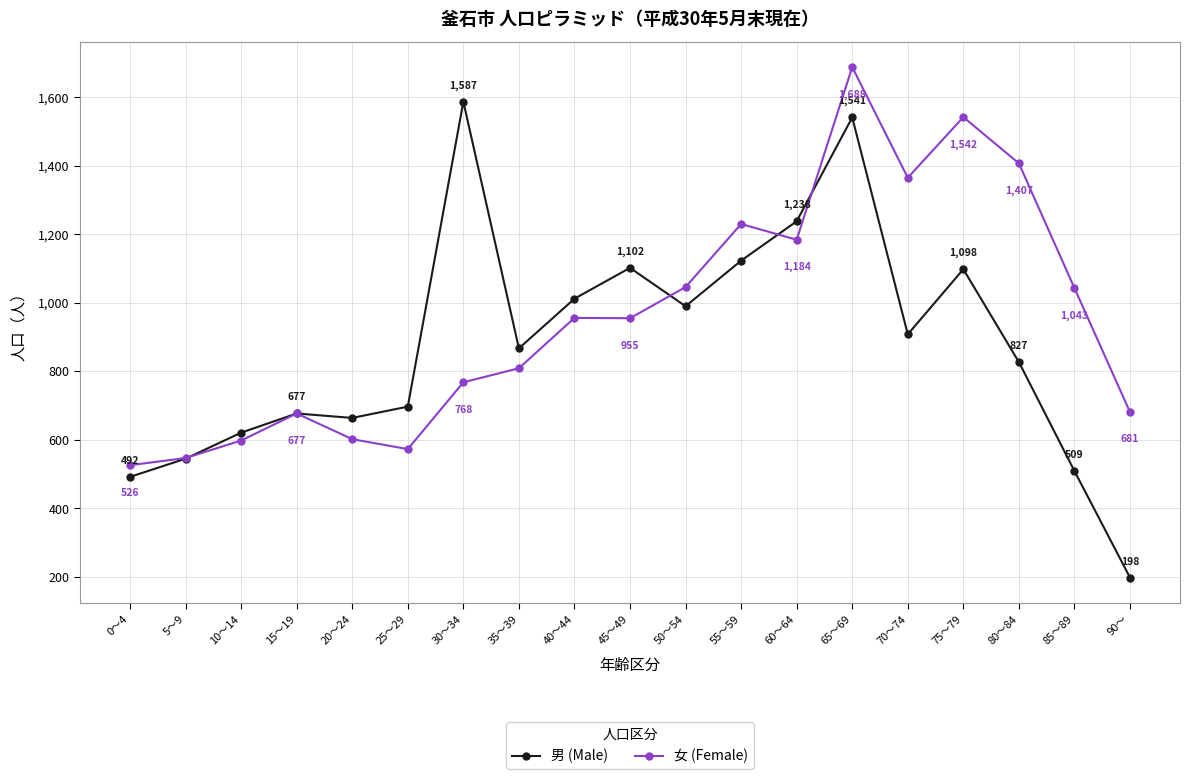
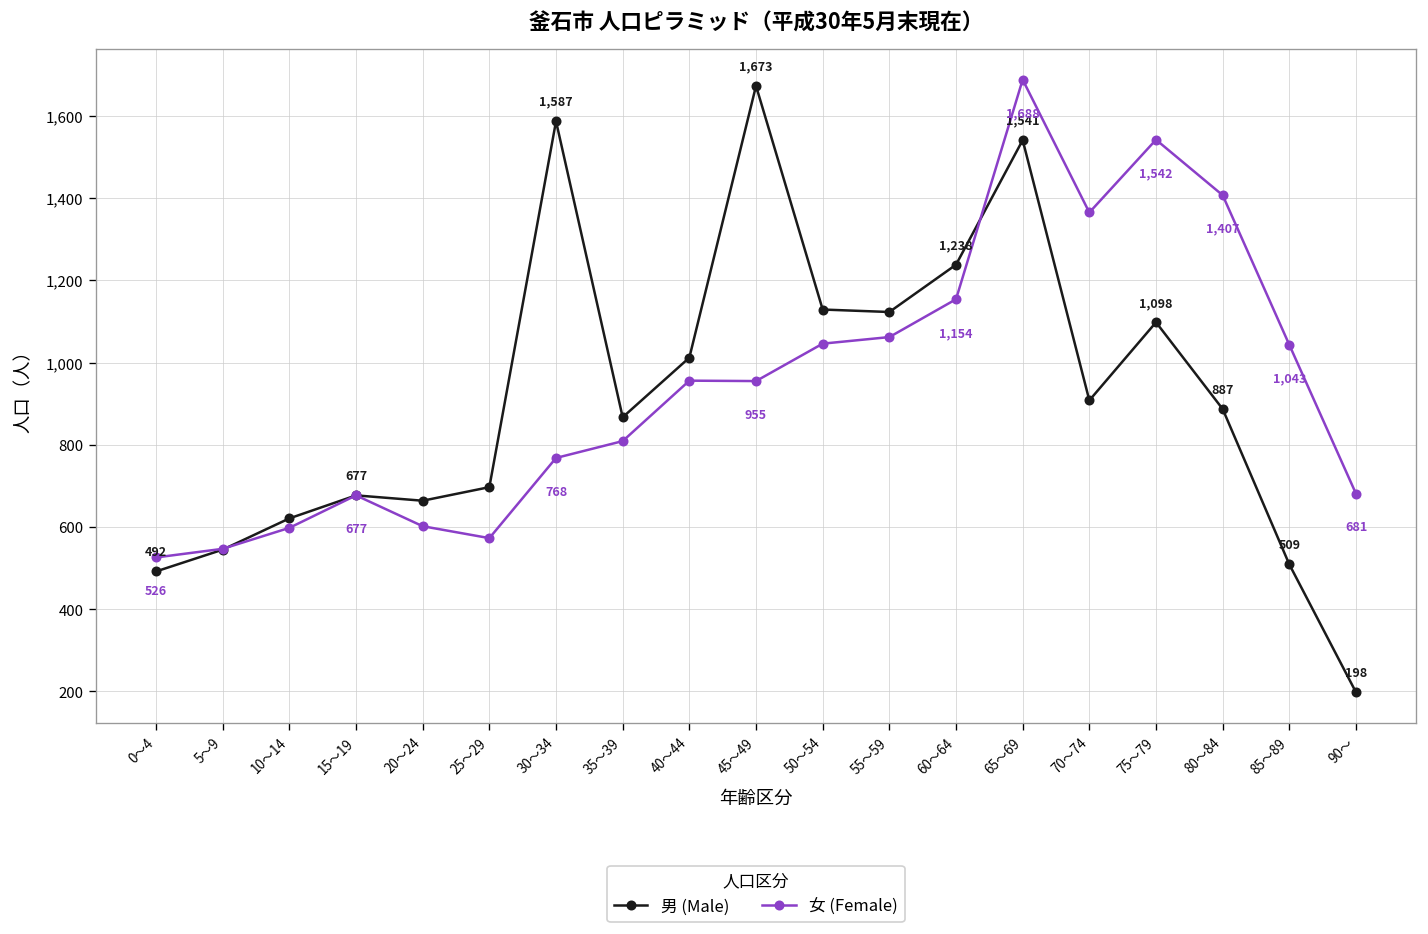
  {
    "男 (Male)": {
      "30～34": "1,587",
-     "45～49": "1,102",
-     "50～54": "990",
+     "45～49": "1,673",
+     "50～54": "1,130",
      "60～64": "1,238",
      "75～79": "1,098",
-     "80～84": "827",
+     "80～84": "887",
      "85～89": "509",
      "90～": "198"
    },
    "女 (Female)": {
      "0～4": "526",
      "30～34": "768",
      "45～49": "955",
-     "55～59": "1,230",
-     "60～64": "1,184",
+     "55～59": "1,060",
+     "60～64": "1,154",
      "75～79": "1,542",
      "80～84": "1,407",
      "85～89": "1,043",
      "90～": "681"
    }
  }
